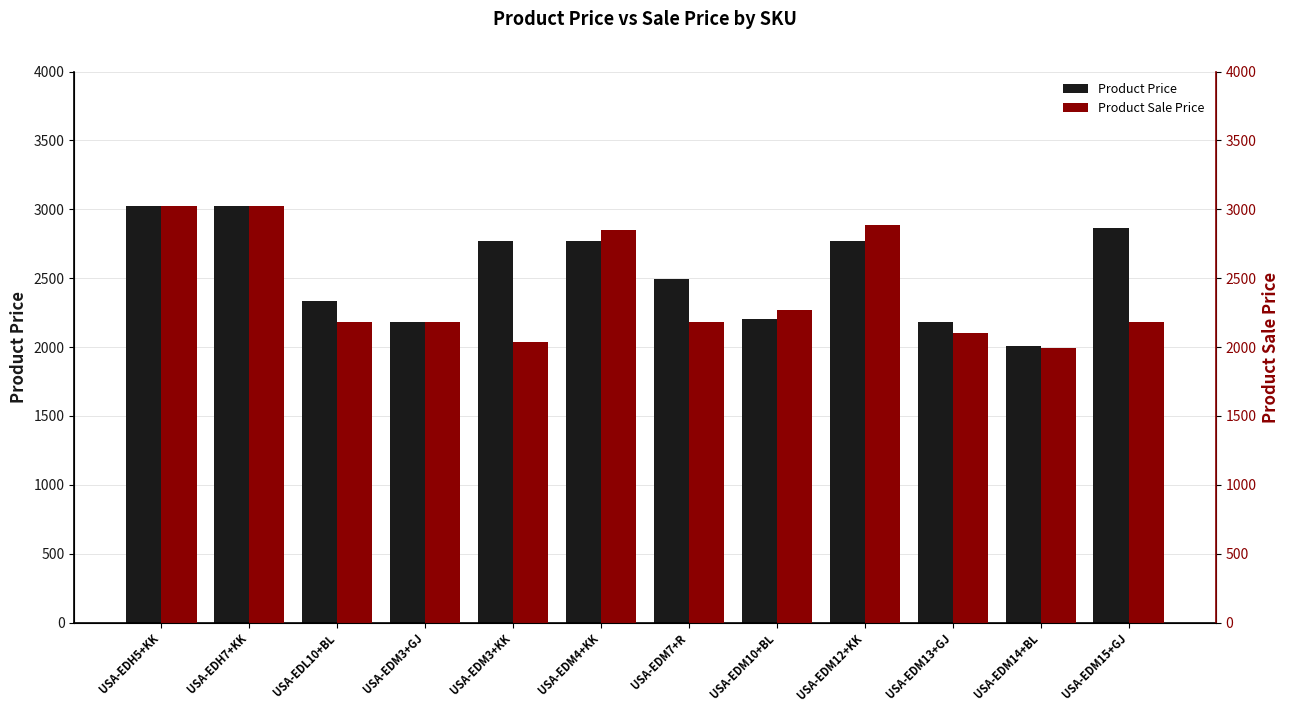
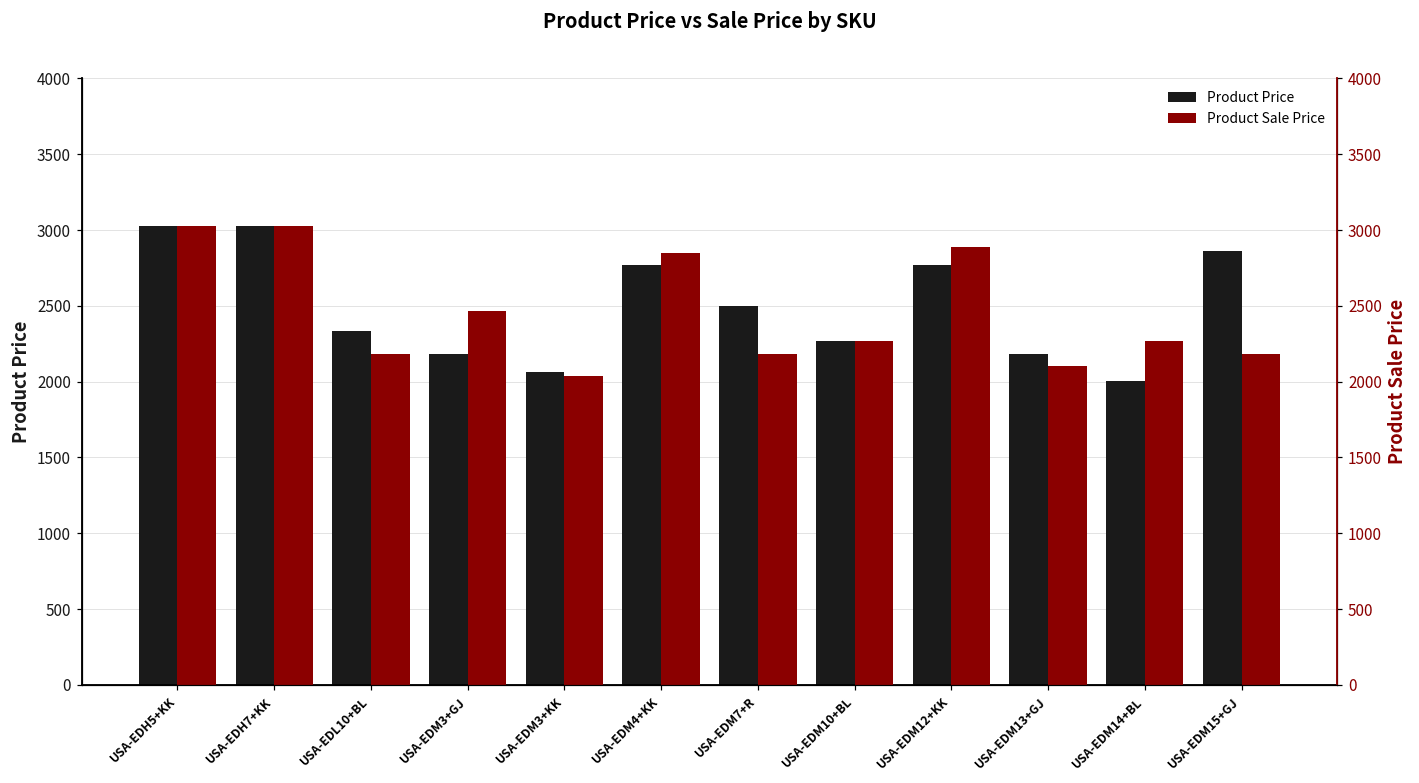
  {
    "Product Price": {
      "USA-EDH5+KK": 3020,
      "USA-EDH7+KK": 3020,
      "USA-EDL10+BL": 2340,
      "USA-EDM3+GJ": 2180,
-     "USA-EDM3+KK": 2770,
+     "USA-EDM3+KK": 2060,
      "USA-EDM4+KK": 2770,
      "USA-EDM7+R": 2500,
-     "USA-EDM10+BL": 2200,
+     "USA-EDM10+BL": 2270,
      "USA-EDM12+KK": 2770,
      "USA-EDM13+GJ": 2180,
      "USA-EDM14+BL": 2010,
      "USA-EDM15+GJ": 2860
    },
    "Product Sale Price": {
      "USA-EDH5+KK": 3020,
      "USA-EDH7+KK": 3020,
      "USA-EDL10+BL": 2180,
-     "USA-EDM3+GJ": 2180,
+     "USA-EDM3+GJ": 2460,
      "USA-EDM3+KK": 2040,
      "USA-EDM4+KK": 2850,
      "USA-EDM7+R": 2180,
      "USA-EDM10+BL": 2270,
      "USA-EDM12+KK": 2890,
      "USA-EDM13+GJ": 2100,
-     "USA-EDM14+BL": 2000,
+     "USA-EDM14+BL": 2270,
      "USA-EDM15+GJ": 2180
    }
  }
